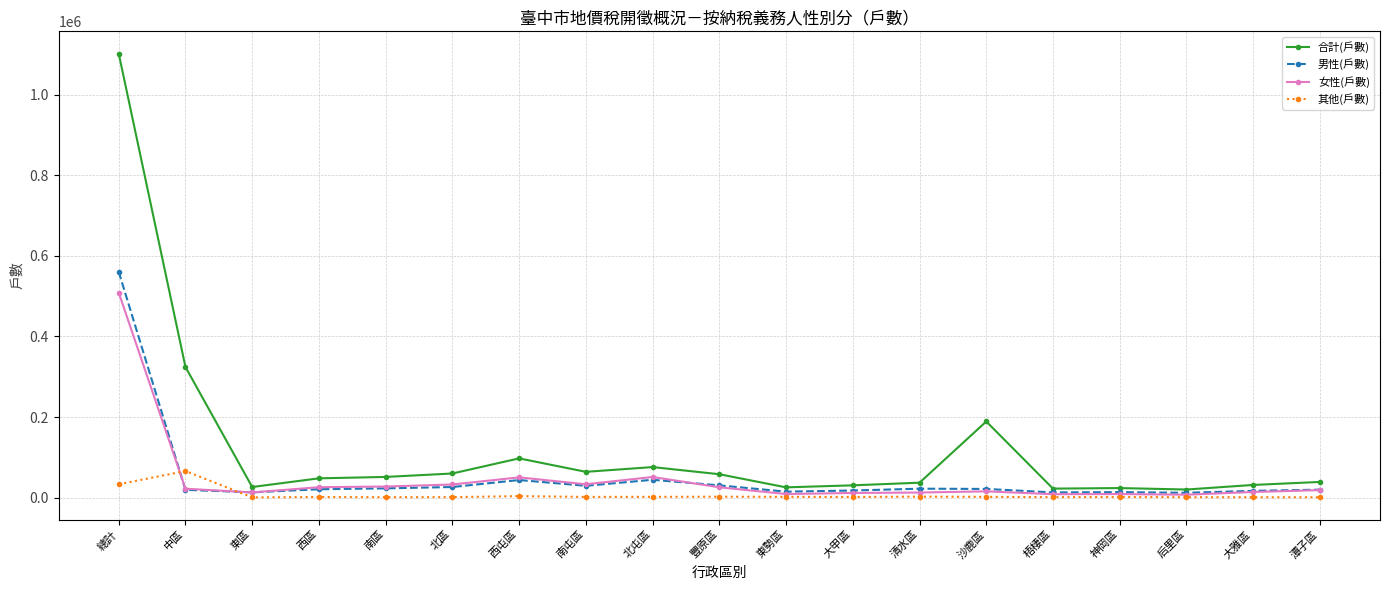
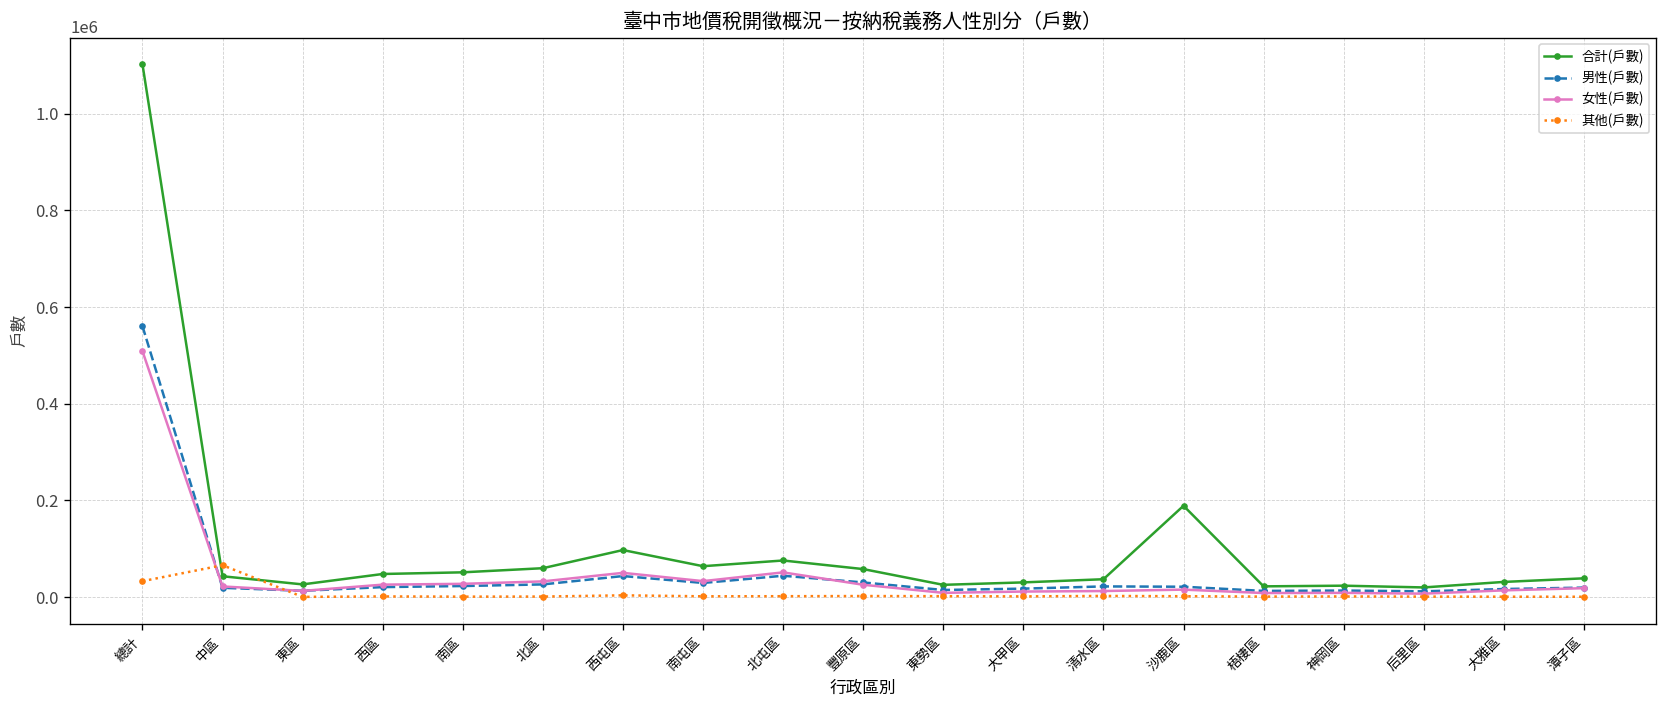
  {
    "合計(戶數)": {
      "總計": 1100000,
-     "中區": 320000,
+     "中區": 40000,
      "東區": 30000,
      "西區": 50000,
      "南區": 50000,
      "北區": 60000,
      "西屯區": 100000,
      "南屯區": 60000,
      "北屯區": 80000,
      "豐原區": 60000,
      "東勢區": 30000,
      "大甲區": 30000,
      "清水區": 40000,
      "沙鹿區": 190000,
      "梧棲區": 20000,
      "神岡區": 20000,
      "后里區": 20000,
      "大雅區": 30000,
      "潭子區": 40000
    },
    "男性(戶數)": {
      "總計": 560000,
      "西屯區": 40000,
      "北屯區": 40000,
      "清水區": 20000
    },
    "女性(戶數)": {
      "總計": 510000,
      "西屯區": 50000,
      "北屯區": 50000,
      "清水區": 10000
    },
    "其他(戶數)": {
      "總計": 30000,
      "中區": 70000,
      "東區": 0,
      "西區": 0,
      "南區": 0,
      "北區": 0,
      "西屯區": 0,
      "南屯區": 0,
      "北屯區": 0,
      "豐原區": 0,
      "東勢區": 0,
      "大甲區": 0,
      "清水區": 0,
      "沙鹿區": 0,
      "梧棲區": 0,
      "神岡區": 0,
      "大雅區": 0,
      "潭子區": 0
    }
  }
